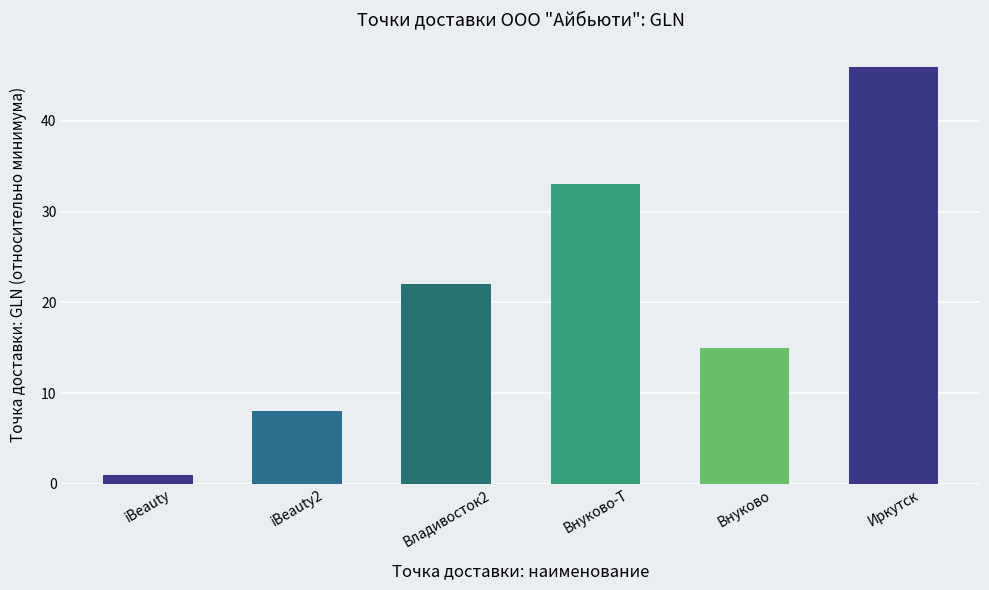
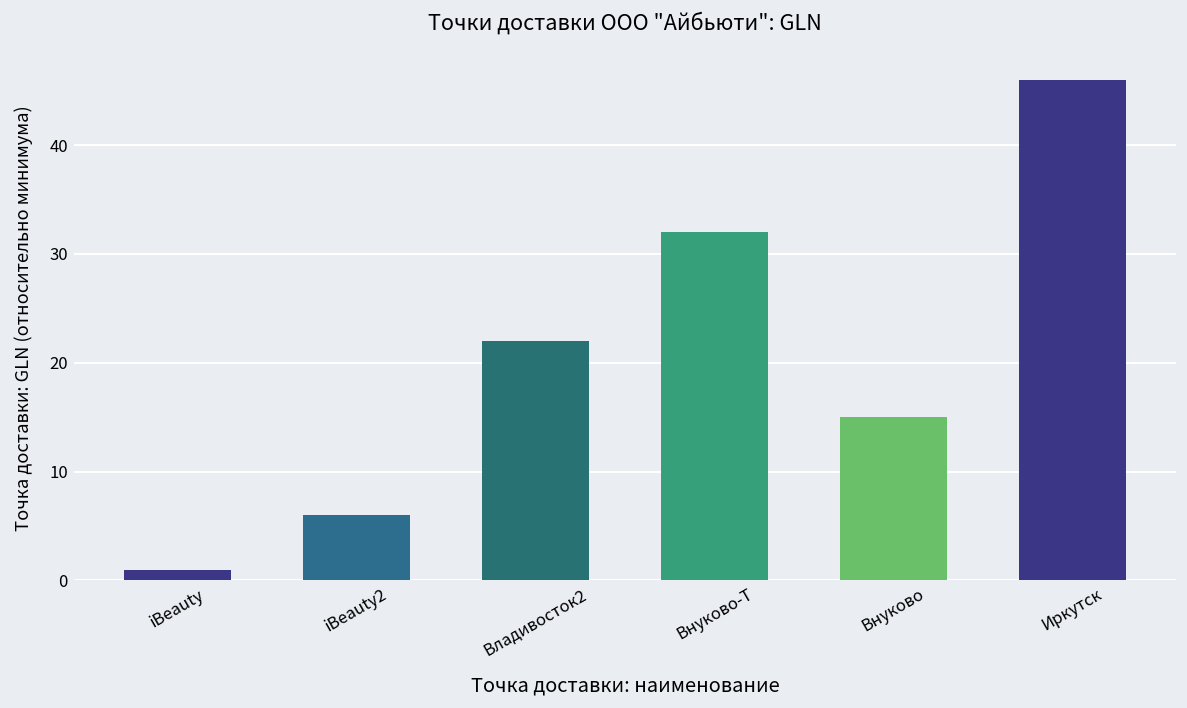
  {
    "iBeauty": 1,
-   "iBeauty2": 8,
+   "iBeauty2": 6,
    "Владивосток2": 22,
-   "Внуково-Т": 33,
+   "Внуково-Т": 32,
    "Внуково": 15,
    "Иркутск": 46
  }
